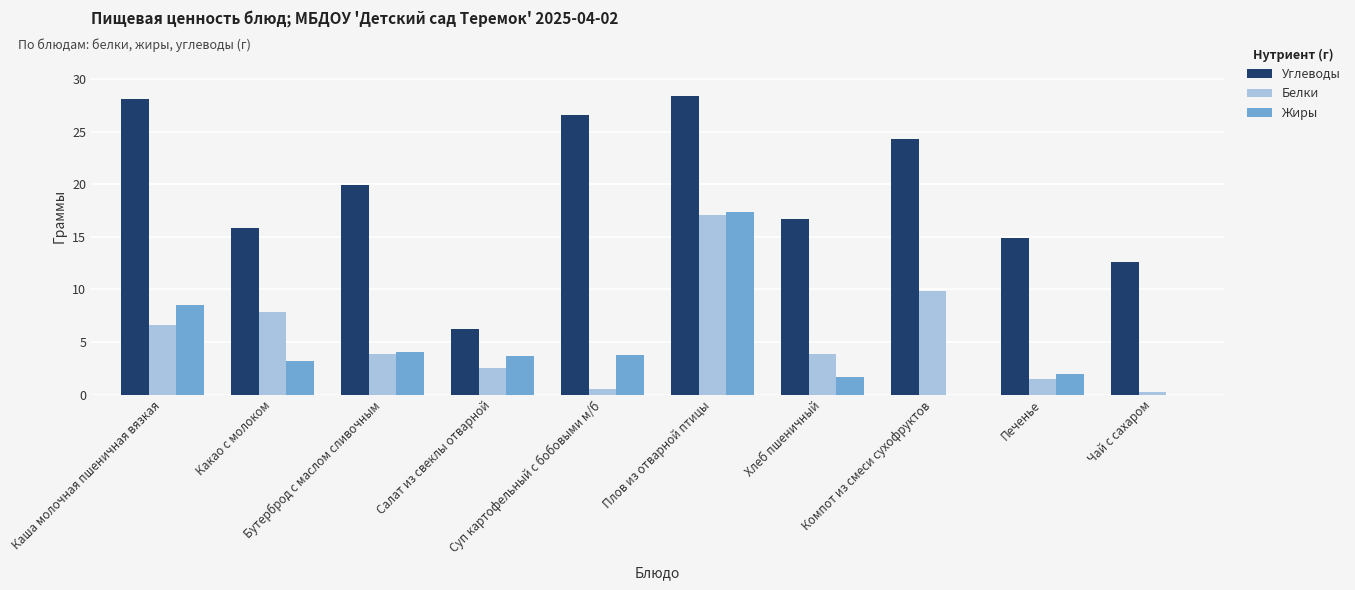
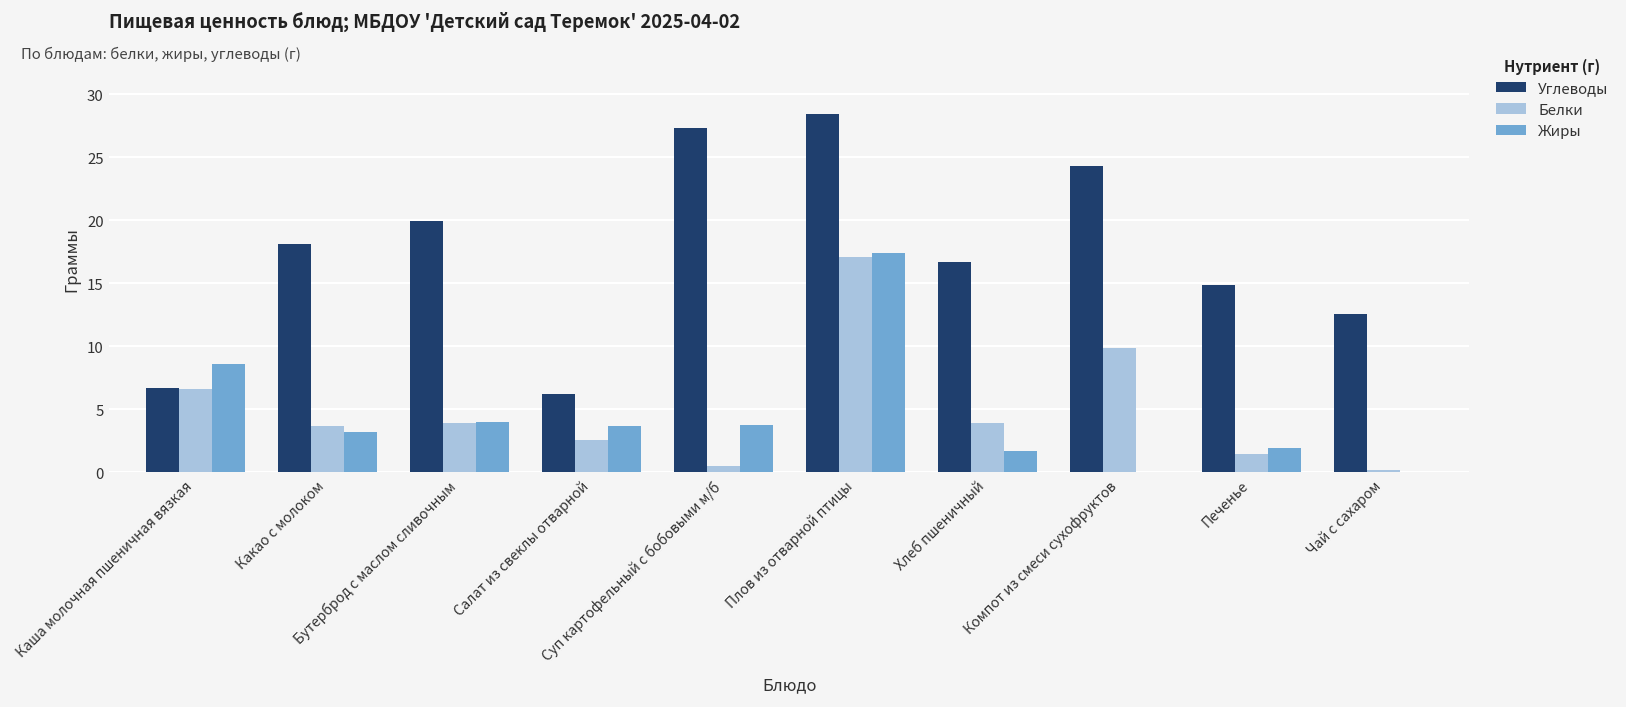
  {
    "Углеводы": {
-     "Каша молочная пшеничная вязкая": 28.1,
-     "Какао с молоком": 15.8,
+     "Каша молочная пшеничная вязкая": 6.7,
+     "Какао с молоком": 18.1,
      "Бутерброд с маслом сливочным": 20.0,
      "Салат из свеклы отварной": 6.2,
-     "Суп картофельный с бобовыми м/б": 26.6,
+     "Суп картофельный с бобовыми м/б": 27.3,
      "Плов из отварной птицы": 28.4,
      "Хлеб пшеничный": 16.7,
      "Компот из смеси сухофруктов": 24.3,
      "Печенье": 14.9,
      "Чай с сахаром": 12.6
    },
    "Белки": {
      "Каша молочная пшеничная вязкая": 6.6,
-     "Какао с молоком": 7.8,
+     "Какао с молоком": 3.7,
      "Бутерброд с маслом сливочным": 3.9,
      "Салат из свеклы отварной": 2.6,
      "Суп картофельный с бобовыми м/б": 0.5,
      "Плов из отварной птицы": 17.1,
      "Хлеб пшеничный": 3.9,
      "Компот из смеси сухофруктов": 9.9,
      "Печенье": 1.5
    },
    "Жиры": {
      "Каша молочная пшеничная вязкая": 8.6,
      "Какао с молоком": 3.2,
      "Бутерброд с маслом сливочным": 4.0,
      "Салат из свеклы отварной": 3.7,
      "Суп картофельный с бобовыми м/б": 3.8,
      "Плов из отварной птицы": 17.4,
      "Хлеб пшеничный": 1.7,
      "Компот из смеси сухофруктов": 0.0,
      "Печенье": 2.0,
      "Чай с сахаром": 0.0
    }
  }
